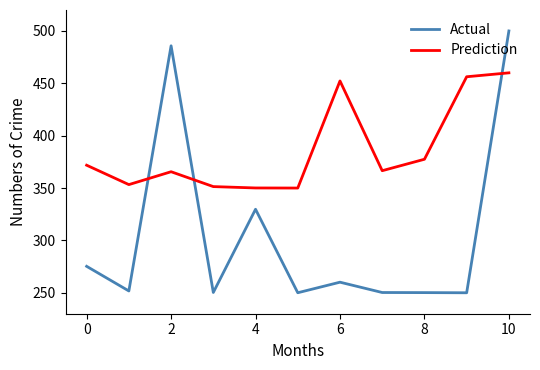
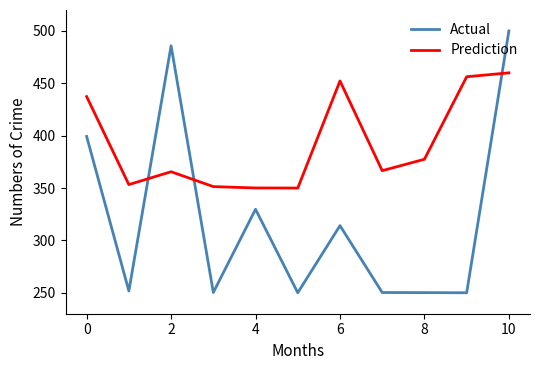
  {
    "Actual": {
-     "0": 275,
+     "0": 399,
      "2": 486,
      "4": 330,
-     "6": 260,
+     "6": 314,
      "8": 250,
      "10": 500
    },
    "Prediction": {
-     "0": 372,
+     "0": 437,
      "2": 366,
      "4": 350,
      "6": 452,
      "8": 377,
      "10": 460
    }
  }
